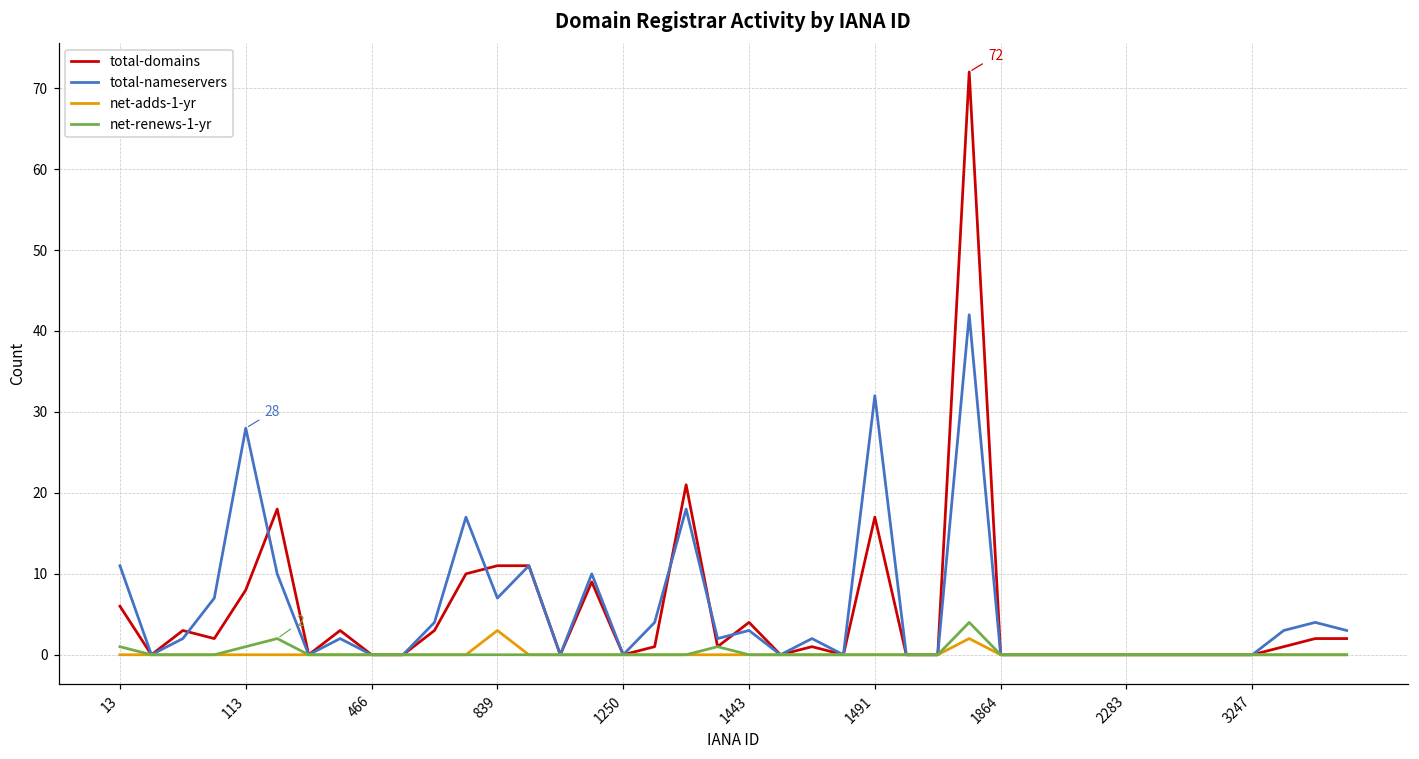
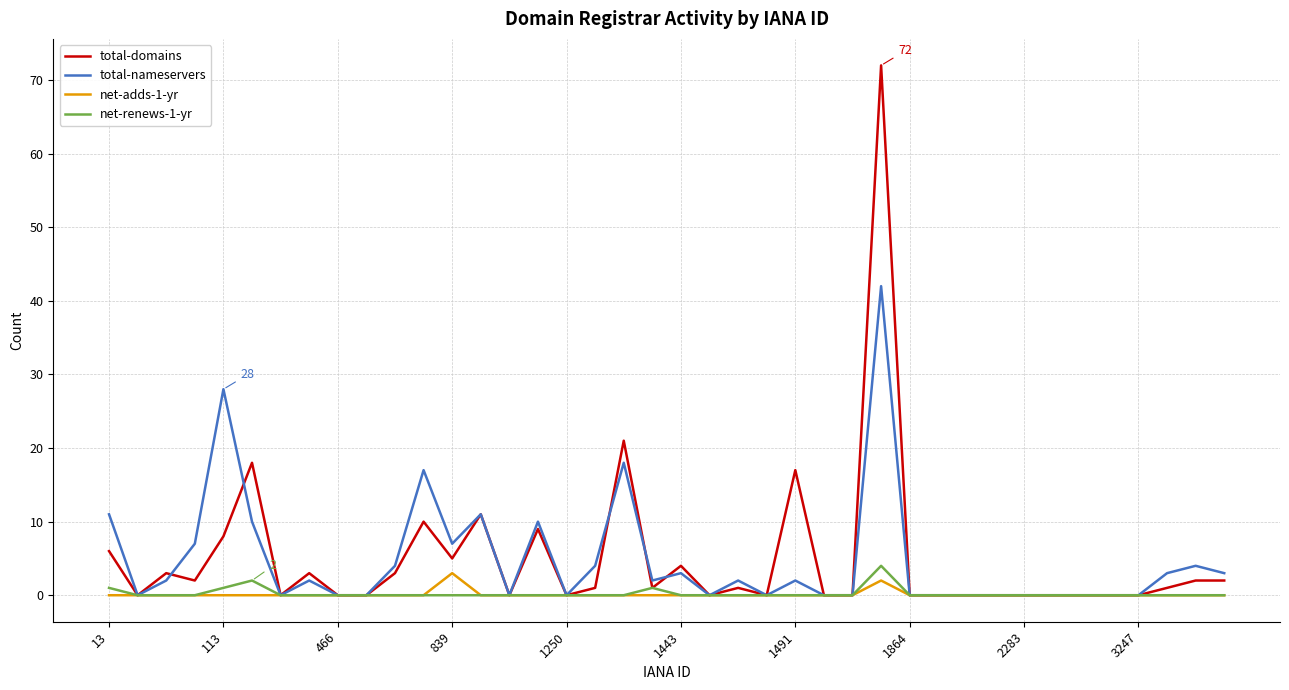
  {
    "total-domains": {
      "113": 8,
-     "839": 11,
+     "839": 5,
      "1443": 4,
      "1491": 17
    },
    "total-nameservers": {
      "839": 7,
      "1443": 3,
-     "1491": 32
+     "1491": 2
    },
    "net-adds-1-yr": {
      "113": 0,
      "839": 3
    },
    "net-renews-1-yr": {
      "113": 1,
      "839": 0
    }
  }
